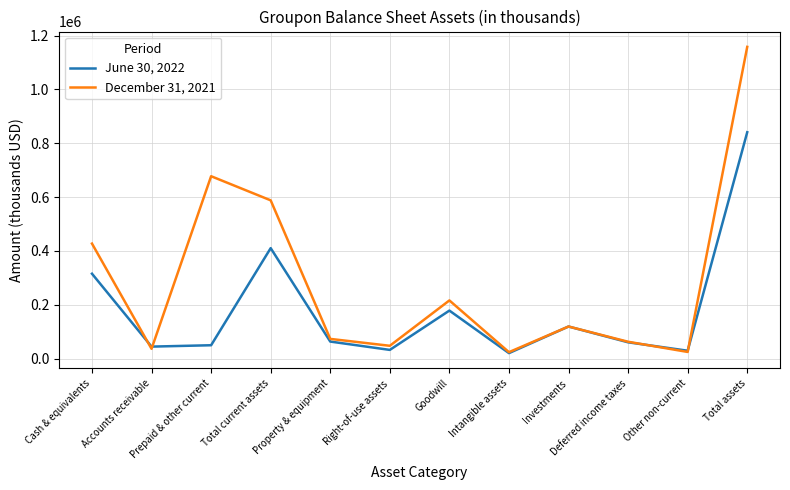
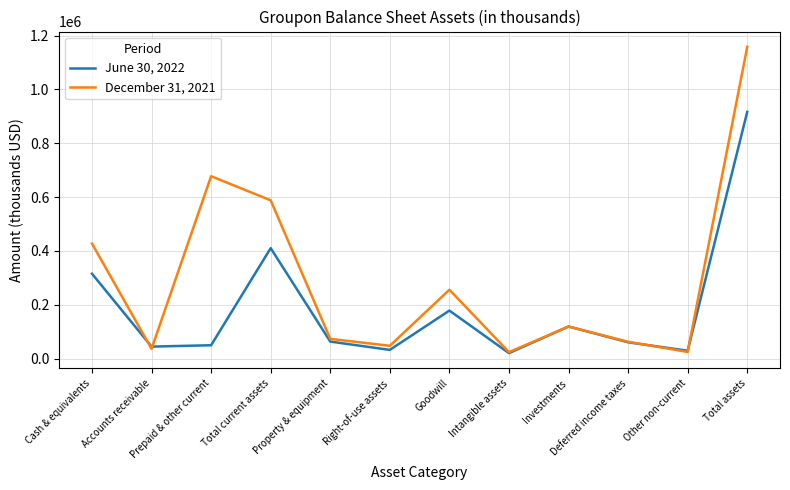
  {
    "June 30, 2022": {
      "Cash & equivalents": 320000,
      "Prepaid & other current": 50000,
      "Total current assets": 410000,
      "Property & equipment": 60000,
      "Right-of-use assets": 30000,
      "Goodwill": 180000,
-     "Total assets": 840000
+     "Total assets": 920000
    },
    "December 31, 2021": {
      "Cash & equivalents": 430000,
      "Prepaid & other current": 680000,
      "Total current assets": 590000,
      "Property & equipment": 70000,
      "Right-of-use assets": 50000,
-     "Goodwill": 220000,
+     "Goodwill": 260000,
      "Total assets": 1160000
    }
  }
